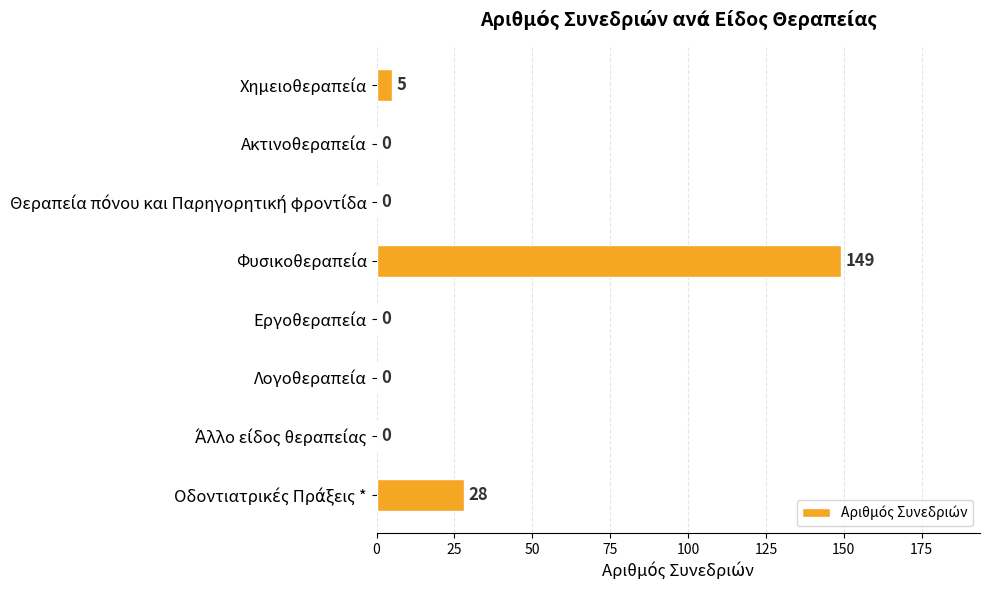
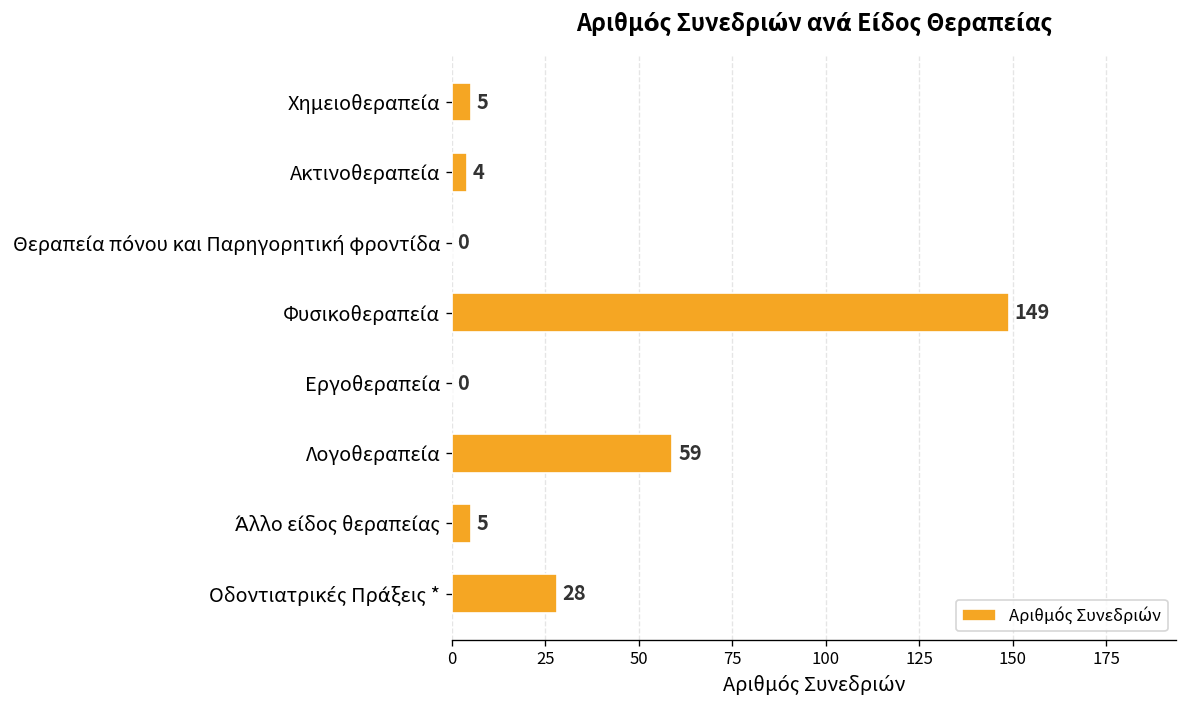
  {
    "Χημειοθεραπεία": 5,
-   "Ακτινοθεραπεία": 0,
+   "Ακτινοθεραπεία": 4,
    "Θεραπεία πόνου και Παρηγορητική φροντίδα": 0,
    "Φυσικοθεραπεία": 149,
    "Εργοθεραπεία": 0,
-   "Λογοθεραπεία": 0,
-   "Άλλο είδος θεραπείας": 0,
+   "Λογοθεραπεία": 59,
+   "Άλλο είδος θεραπείας": 5,
    "Οδοντιατρικές Πράξεις *": 28
  }
